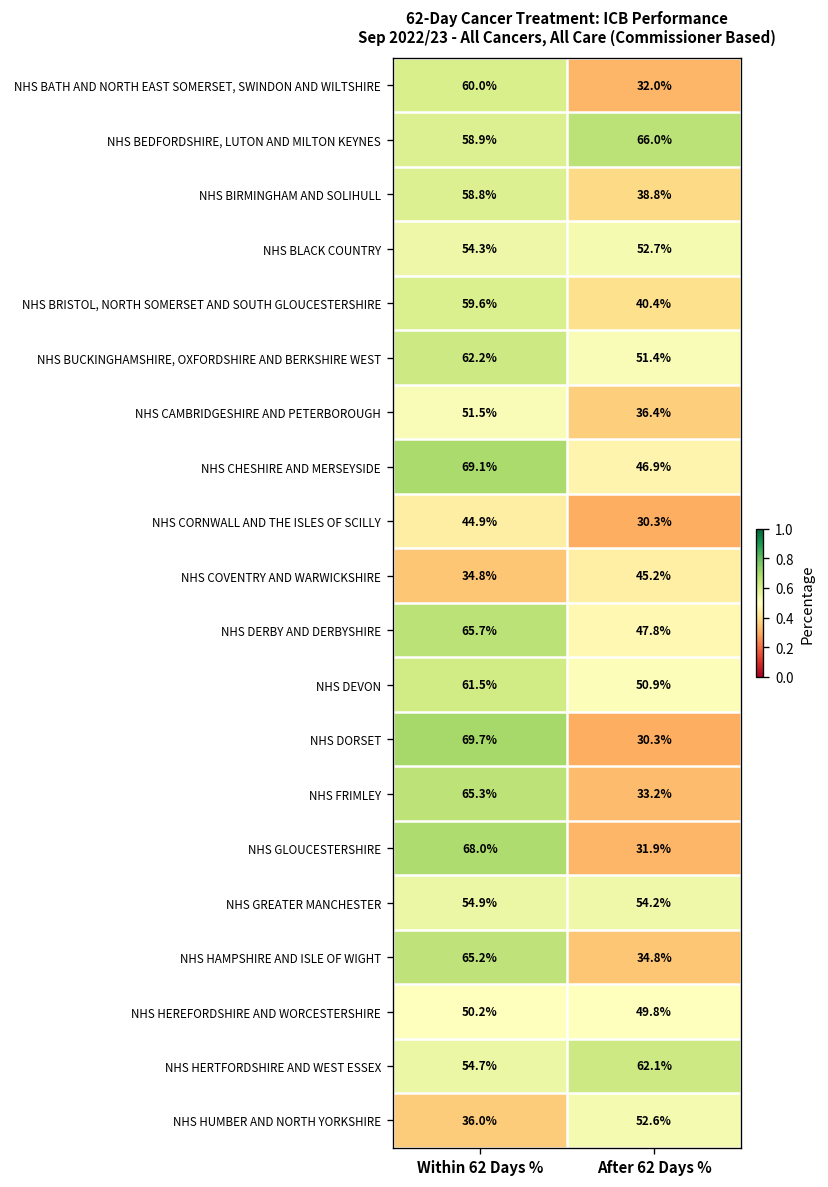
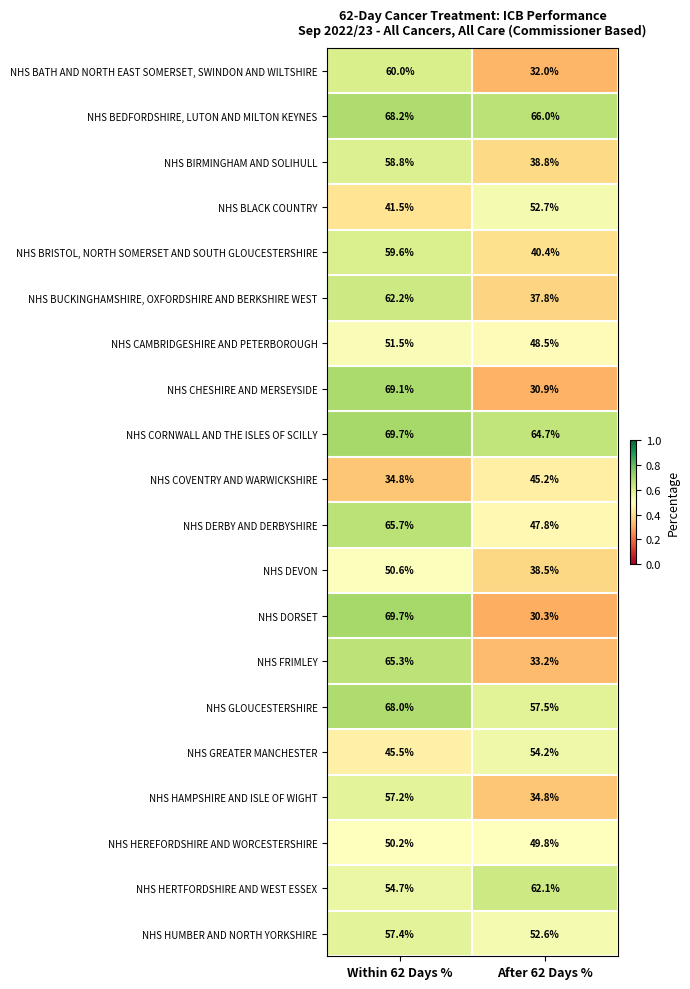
  {
    "NHS BATH AND NORTH EAST SOMERSET, SWINDON AND WILTSHIRE": {
      "Within 62 Days %": "60.0%",
      "After 62 Days %": "32.0%"
    },
    "NHS BEDFORDSHIRE, LUTON AND MILTON KEYNES": {
-     "Within 62 Days %": "58.9%",
+     "Within 62 Days %": "68.2%",
      "After 62 Days %": "66.0%"
    },
    "NHS BIRMINGHAM AND SOLIHULL": {
      "Within 62 Days %": "58.8%",
      "After 62 Days %": "38.8%"
    },
    "NHS BLACK COUNTRY": {
-     "Within 62 Days %": "54.3%",
+     "Within 62 Days %": "41.5%",
      "After 62 Days %": "52.7%"
    },
    "NHS BRISTOL, NORTH SOMERSET AND SOUTH GLOUCESTERSHIRE": {
      "Within 62 Days %": "59.6%",
      "After 62 Days %": "40.4%"
    },
    "NHS BUCKINGHAMSHIRE, OXFORDSHIRE AND BERKSHIRE WEST": {
      "Within 62 Days %": "62.2%",
-     "After 62 Days %": "51.4%"
+     "After 62 Days %": "37.8%"
    },
    "NHS CAMBRIDGESHIRE AND PETERBOROUGH": {
      "Within 62 Days %": "51.5%",
-     "After 62 Days %": "36.4%"
+     "After 62 Days %": "48.5%"
    },
    "NHS CHESHIRE AND MERSEYSIDE": {
      "Within 62 Days %": "69.1%",
-     "After 62 Days %": "46.9%"
+     "After 62 Days %": "30.9%"
    },
    "NHS CORNWALL AND THE ISLES OF SCILLY": {
-     "Within 62 Days %": "44.9%",
-     "After 62 Days %": "30.3%"
+     "Within 62 Days %": "69.7%",
+     "After 62 Days %": "64.7%"
    },
    "NHS COVENTRY AND WARWICKSHIRE": {
      "Within 62 Days %": "34.8%",
      "After 62 Days %": "45.2%"
    },
    "NHS DERBY AND DERBYSHIRE": {
      "Within 62 Days %": "65.7%",
      "After 62 Days %": "47.8%"
    },
    "NHS DEVON": {
-     "Within 62 Days %": "61.5%",
-     "After 62 Days %": "50.9%"
+     "Within 62 Days %": "50.6%",
+     "After 62 Days %": "38.5%"
    },
    "NHS DORSET": {
      "Within 62 Days %": "69.7%",
      "After 62 Days %": "30.3%"
    },
    "NHS FRIMLEY": {
      "Within 62 Days %": "65.3%",
      "After 62 Days %": "33.2%"
    },
    "NHS GLOUCESTERSHIRE": {
      "Within 62 Days %": "68.0%",
-     "After 62 Days %": "31.9%"
+     "After 62 Days %": "57.5%"
    },
    "NHS GREATER MANCHESTER": {
-     "Within 62 Days %": "54.9%",
+     "Within 62 Days %": "45.5%",
      "After 62 Days %": "54.2%"
    },
    "NHS HAMPSHIRE AND ISLE OF WIGHT": {
-     "Within 62 Days %": "65.2%",
+     "Within 62 Days %": "57.2%",
      "After 62 Days %": "34.8%"
    },
    "NHS HEREFORDSHIRE AND WORCESTERSHIRE": {
      "Within 62 Days %": "50.2%",
      "After 62 Days %": "49.8%"
    },
    "NHS HERTFORDSHIRE AND WEST ESSEX": {
      "Within 62 Days %": "54.7%",
      "After 62 Days %": "62.1%"
    },
    "NHS HUMBER AND NORTH YORKSHIRE": {
-     "Within 62 Days %": "36.0%",
+     "Within 62 Days %": "57.4%",
      "After 62 Days %": "52.6%"
    }
  }
